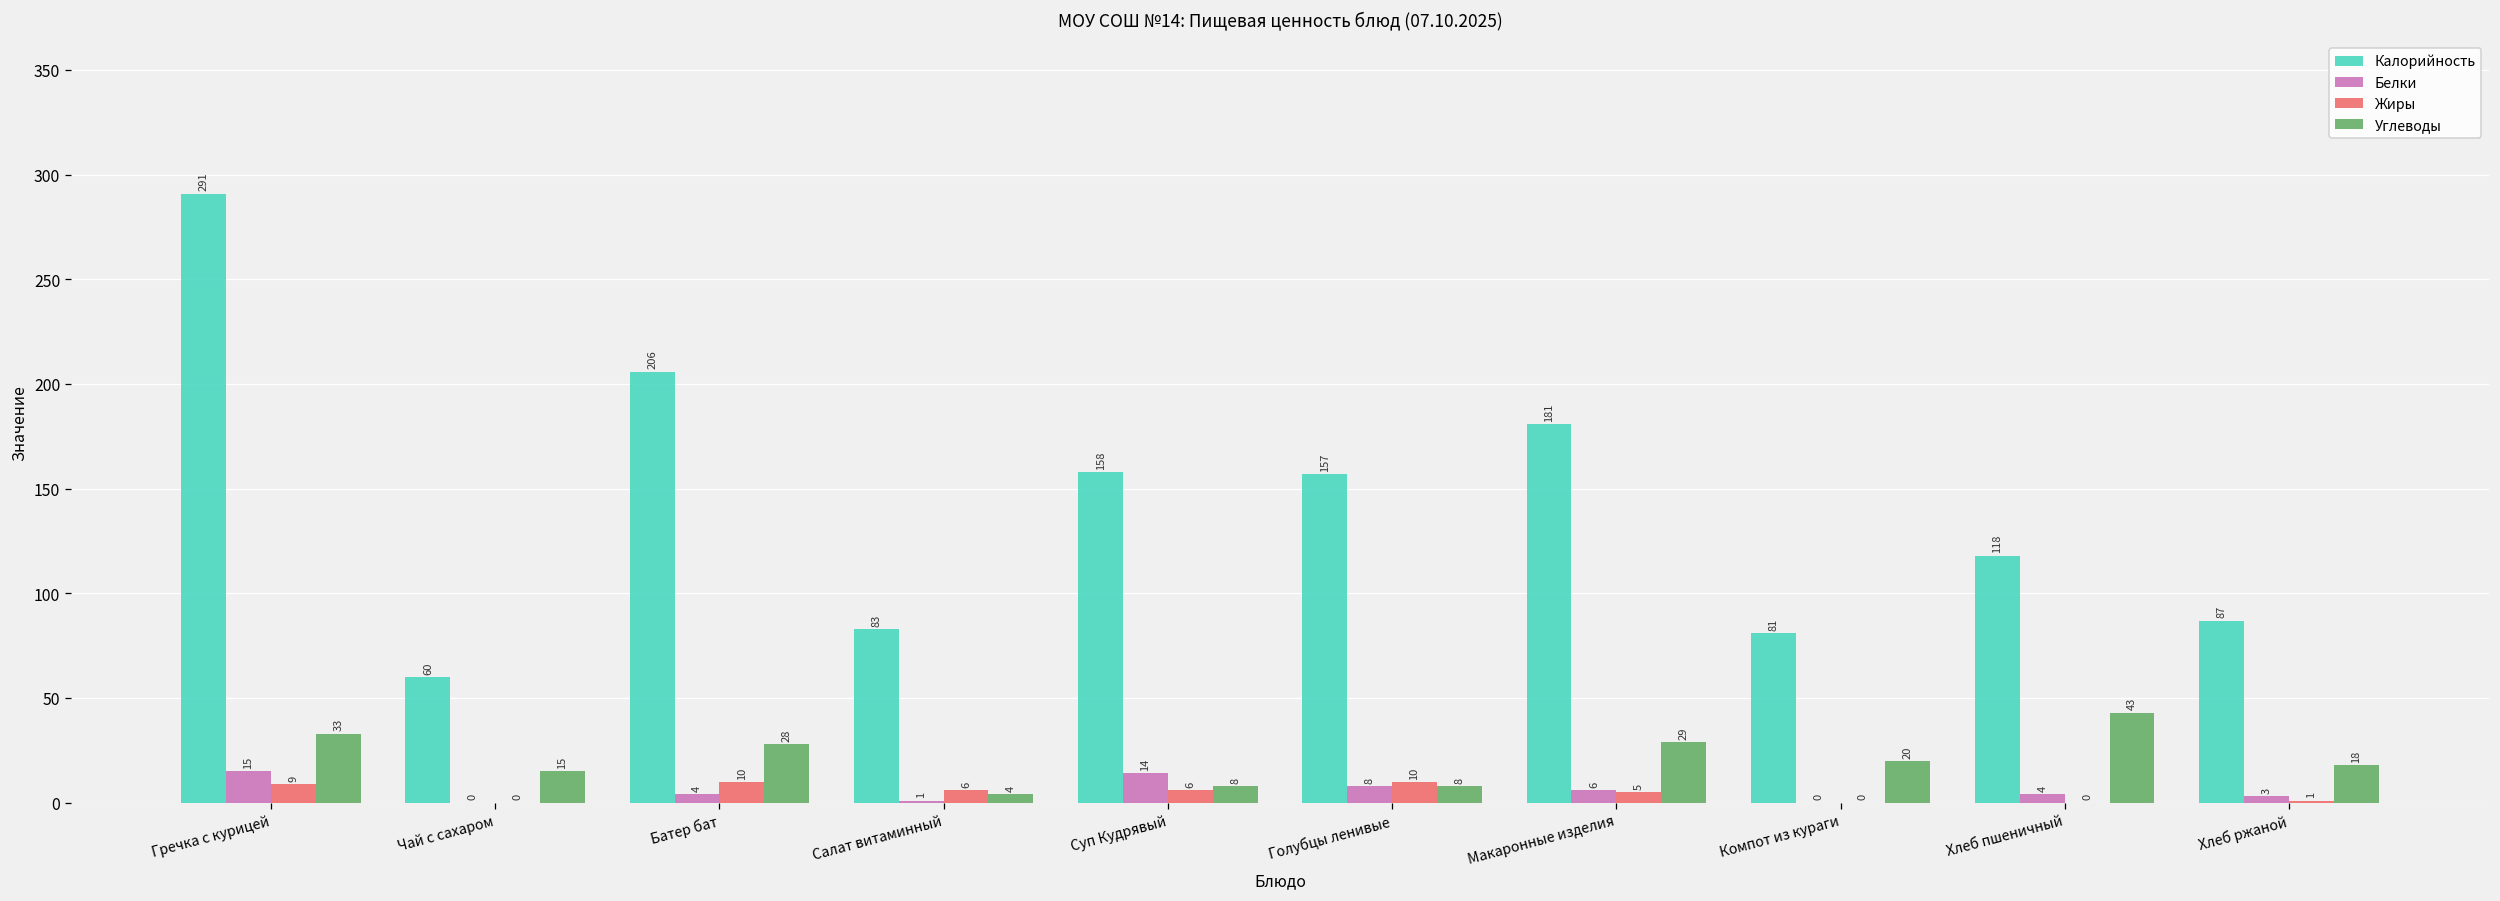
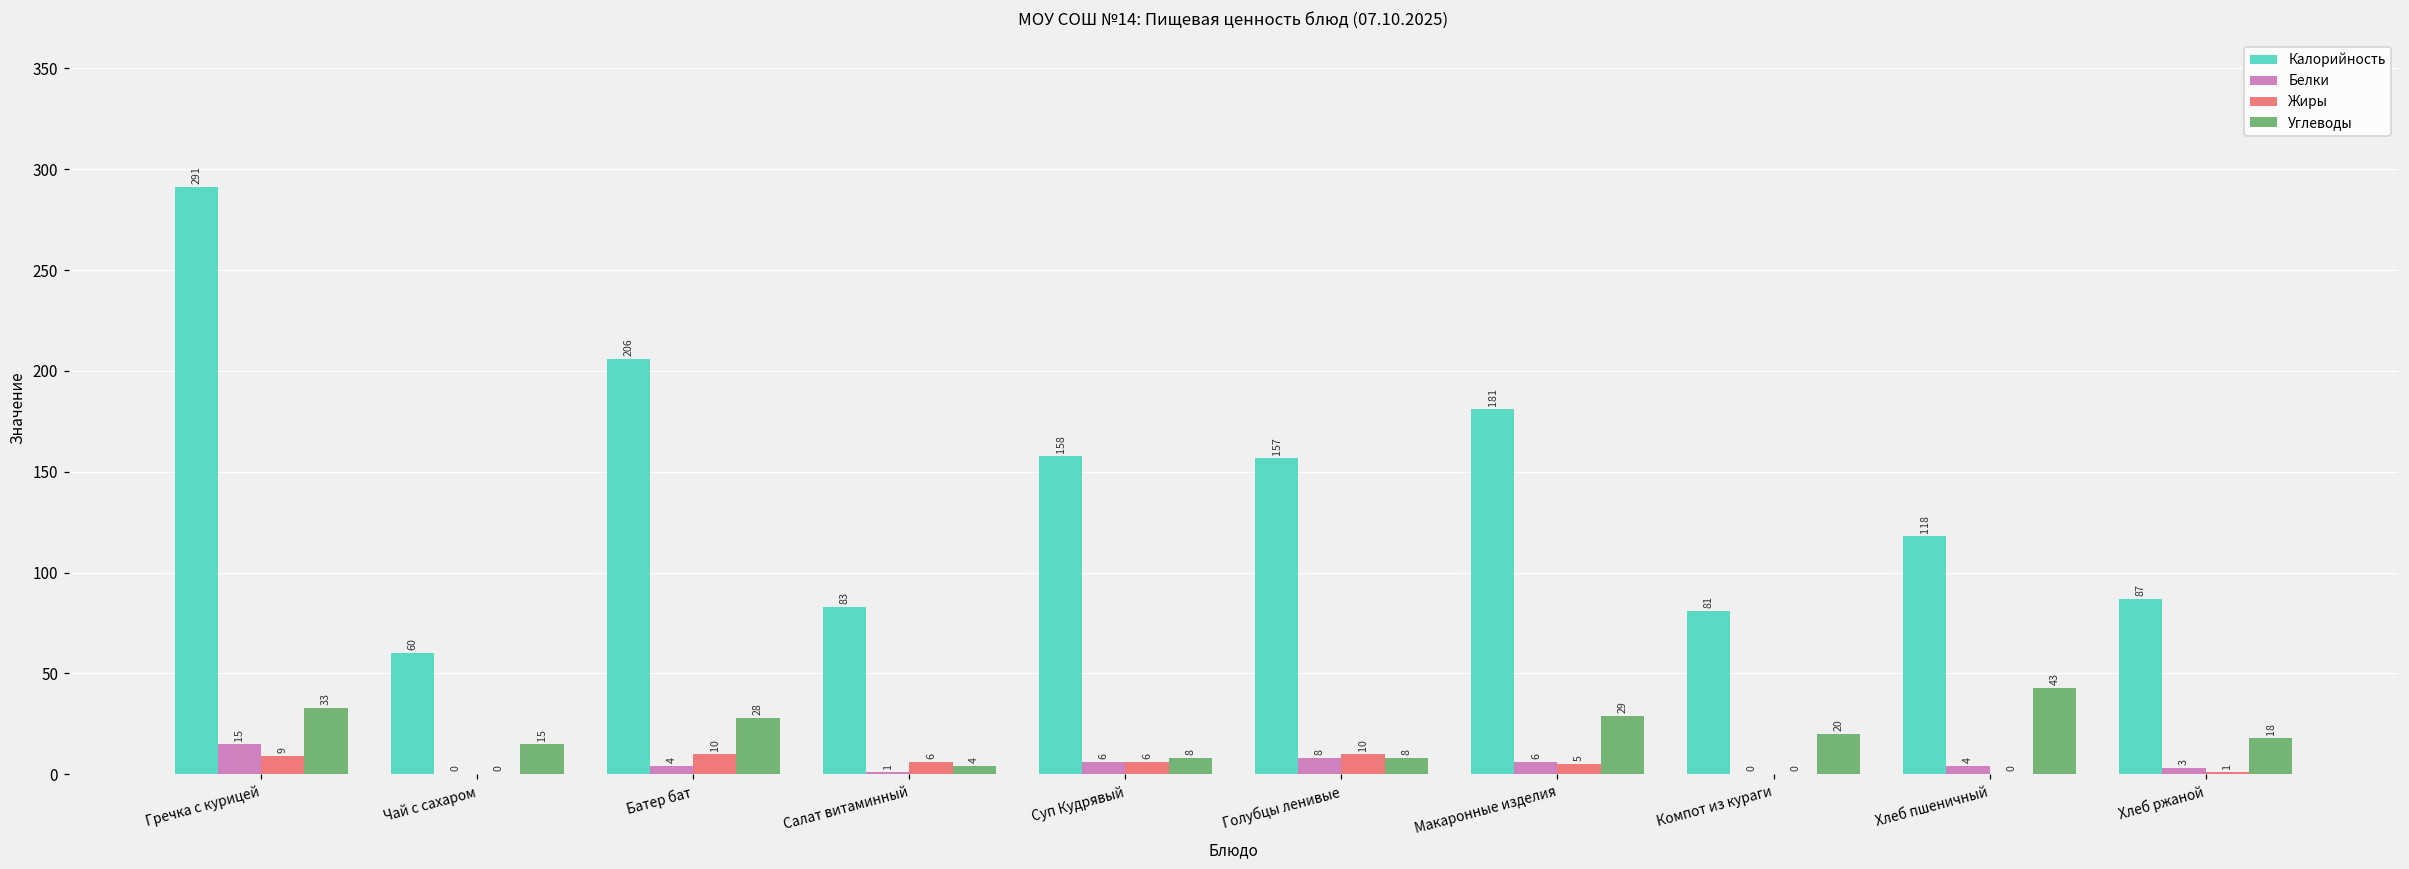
  {
    "Калорийность": {
      "Гречка с курицей": 291,
      "Чай с сахаром": 60,
      "Батер бат": 206,
      "Салат витаминный": 83,
      "Суп Кудрявый": 158,
      "Голубцы ленивые": 157,
      "Макаронные изделия": 181,
      "Компот из кураги": 81,
      "Хлеб пшеничный": 118,
      "Хлеб ржаной": 87
    },
    "Белки": {
      "Гречка с курицей": 15,
      "Чай с сахаром": 0,
      "Батер бат": 4,
      "Салат витаминный": 1,
-     "Суп Кудрявый": 14,
+     "Суп Кудрявый": 6,
      "Голубцы ленивые": 8,
      "Макаронные изделия": 6,
      "Компот из кураги": 0,
      "Хлеб пшеничный": 4,
      "Хлеб ржаной": 3
    },
    "Жиры": {
      "Гречка с курицей": 9,
      "Чай с сахаром": 0,
      "Батер бат": 10,
      "Салат витаминный": 6,
      "Суп Кудрявый": 6,
      "Голубцы ленивые": 10,
      "Макаронные изделия": 5,
      "Компот из кураги": 0,
      "Хлеб пшеничный": 0,
      "Хлеб ржаной": 1
    },
    "Углеводы": {
      "Гречка с курицей": 33,
      "Чай с сахаром": 15,
      "Батер бат": 28,
      "Салат витаминный": 4,
      "Суп Кудрявый": 8,
      "Голубцы ленивые": 8,
      "Макаронные изделия": 29,
      "Компот из кураги": 20,
      "Хлеб пшеничный": 43,
      "Хлеб ржаной": 18
    }
  }
